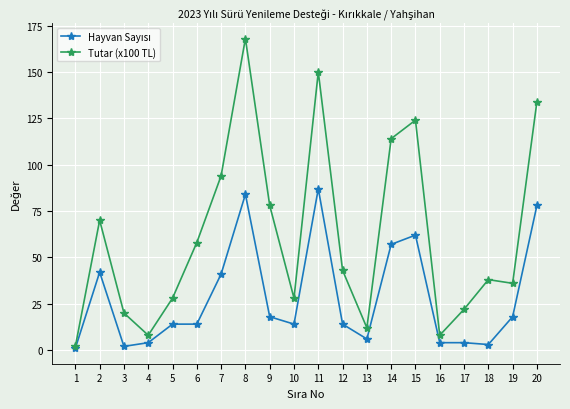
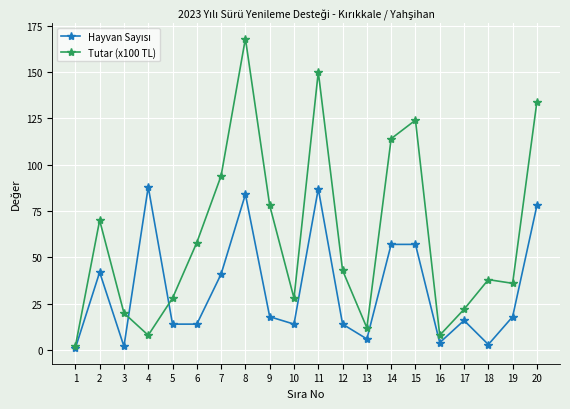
  {
    "Hayvan Sayısı": {
      "2": 42,
      "3": 2,
-     "4": 4,
+     "4": 88,
      "5": 14,
      "6": 14,
      "7": 41,
      "8": 84,
      "9": 18,
      "10": 14,
      "11": 87,
      "12": 14,
      "13": 6,
      "14": 57,
-     "15": 62,
+     "15": 57,
      "16": 4,
-     "17": 4,
+     "17": 16,
      "18": 3,
      "19": 18,
      "20": 78
    },
    "Tutar (x100 TL)": {
      "2": 70,
      "3": 20,
      "4": 8,
      "5": 28,
      "6": 58,
      "7": 94,
      "8": 168,
      "9": 78,
      "10": 28,
      "11": 150,
      "12": 43,
      "13": 12,
      "14": 114,
      "15": 124,
      "16": 8,
      "17": 22,
      "18": 38,
      "19": 36,
      "20": 134
    }
  }
